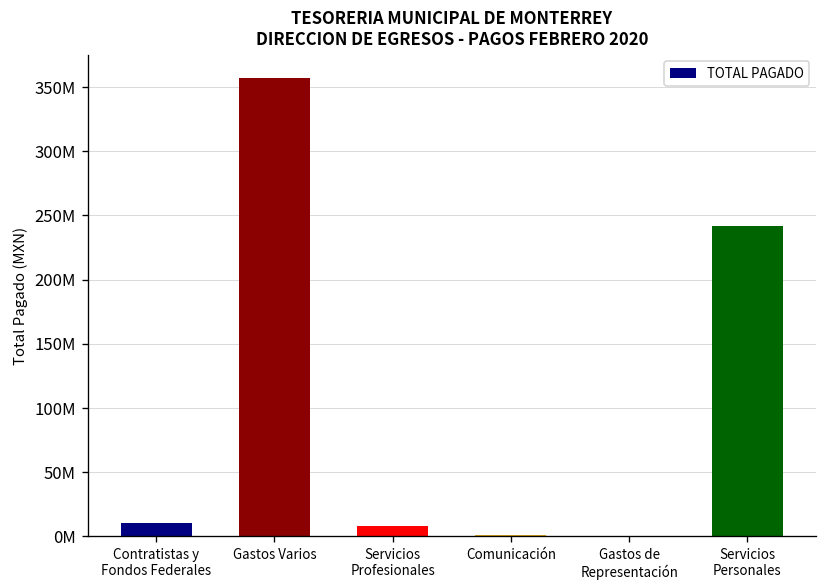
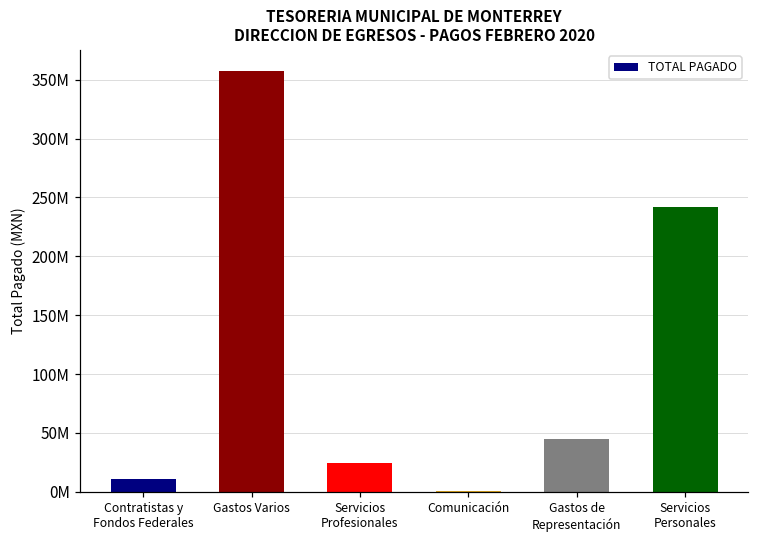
  {
    "Contratistas y Fondos Federales": 11000000,
    "Gastos Varios": 357000000,
-   "Servicios Profesionales": 8000000,
-   "Gastos de Representación": 0,
+   "Servicios Profesionales": 24000000,
+   "Gastos de Representación": 44000000,
    "Servicios Personales": 242000000
  }
